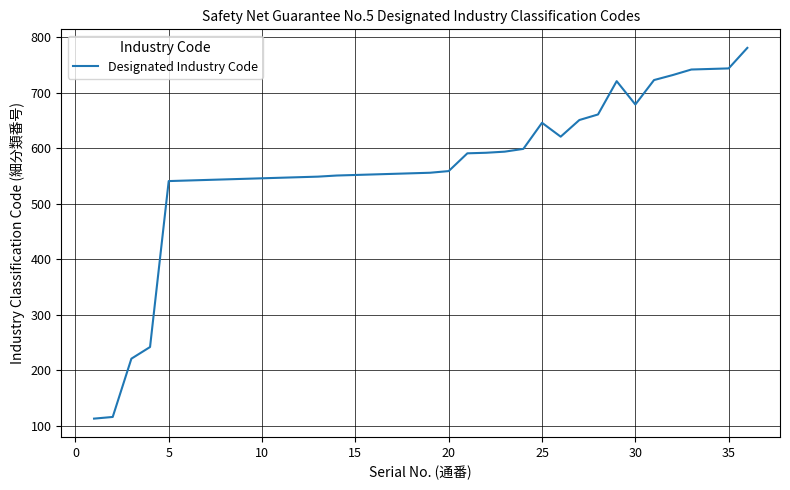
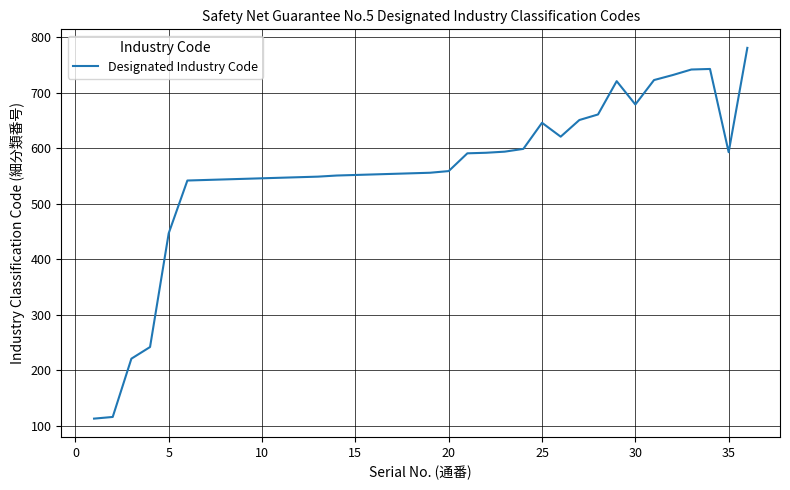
  {
-   "5": 540,
+   "5": 450,
    "10": 550,
    "15": 550,
    "20": 560,
    "25": 650,
    "30": 680,
-   "35": 740
+   "35": 590
  }
